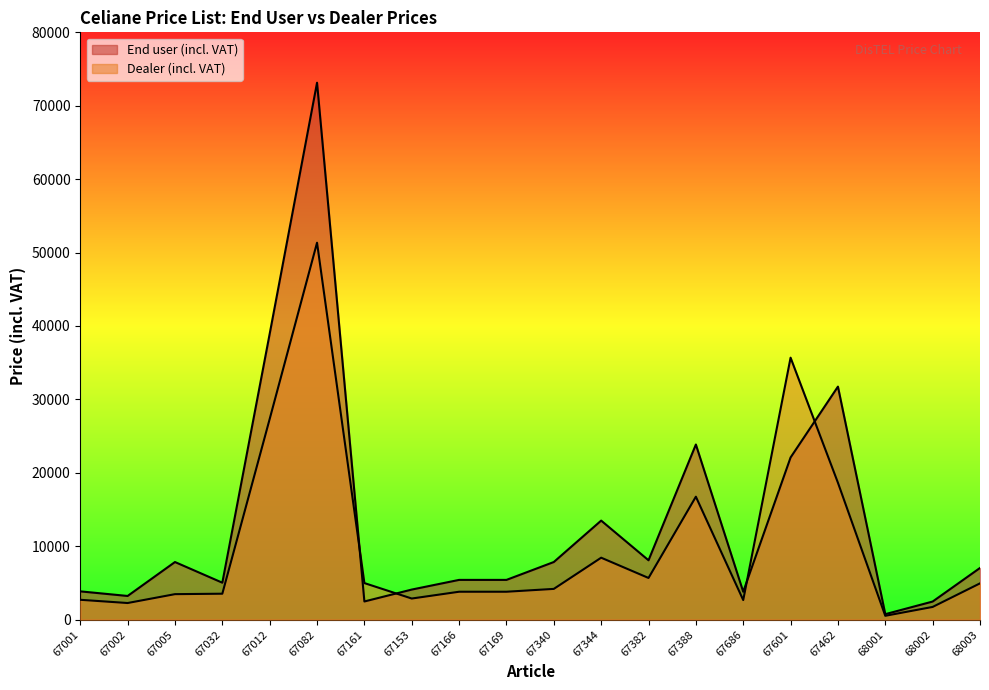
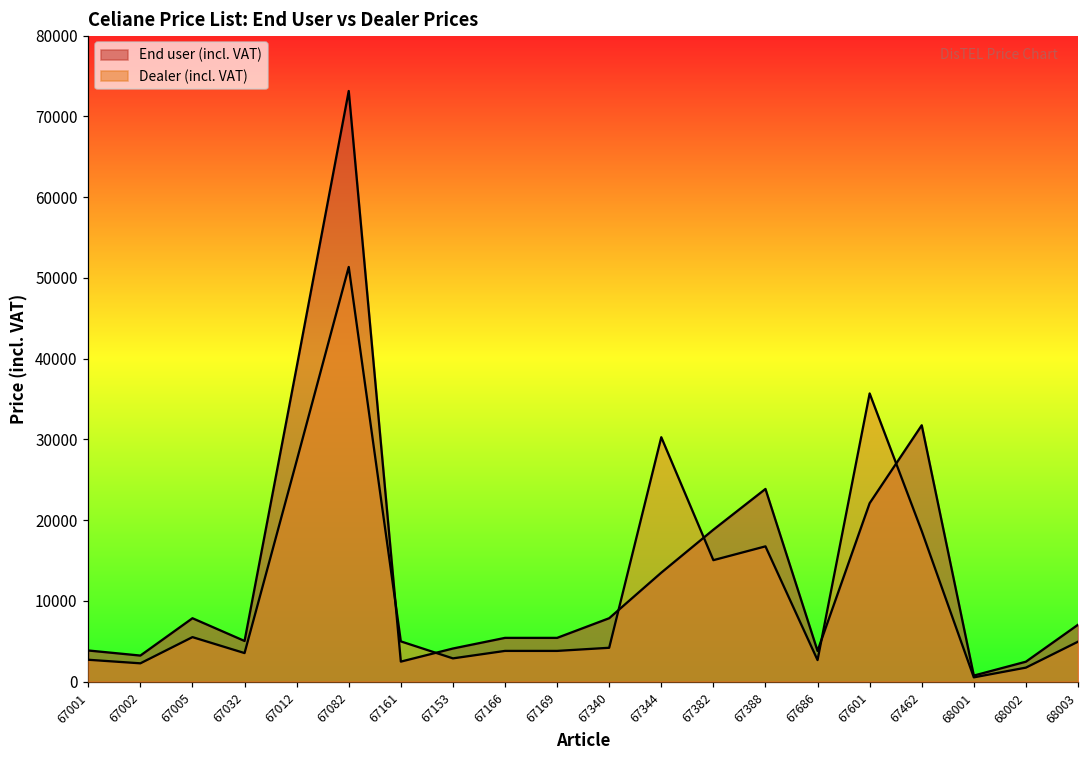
  {
    "End user (incl. VAT)": {
      "67001": 4000,
      "67002": 3000,
      "67005": 8000,
      "67032": 5000,
      "67012": 39000,
      "67082": 73000,
      "67161": 2000,
      "67153": 4000,
      "67166": 5000,
      "67169": 5000,
      "67340": 8000,
      "67344": 13000,
-     "67382": 8000,
+     "67382": 19000,
      "67388": 24000,
      "67686": 4000,
      "67601": 22000,
      "67462": 32000,
      "68002": 2000,
      "68003": 7000
    },
    "Dealer (incl. VAT)": {
      "67001": 3000,
      "67002": 2000,
-     "67005": 3000,
+     "67005": 6000,
      "67032": 4000,
      "67012": 27000,
      "67082": 51000,
      "67161": 5000,
      "67153": 3000,
      "67166": 4000,
      "67169": 4000,
      "67340": 4000,
-     "67344": 8000,
-     "67382": 6000,
+     "67344": 30000,
+     "67382": 15000,
      "67388": 17000,
      "67686": 3000,
      "67601": 36000,
      "67462": 19000,
      "68002": 2000,
      "68003": 5000
    }
  }
